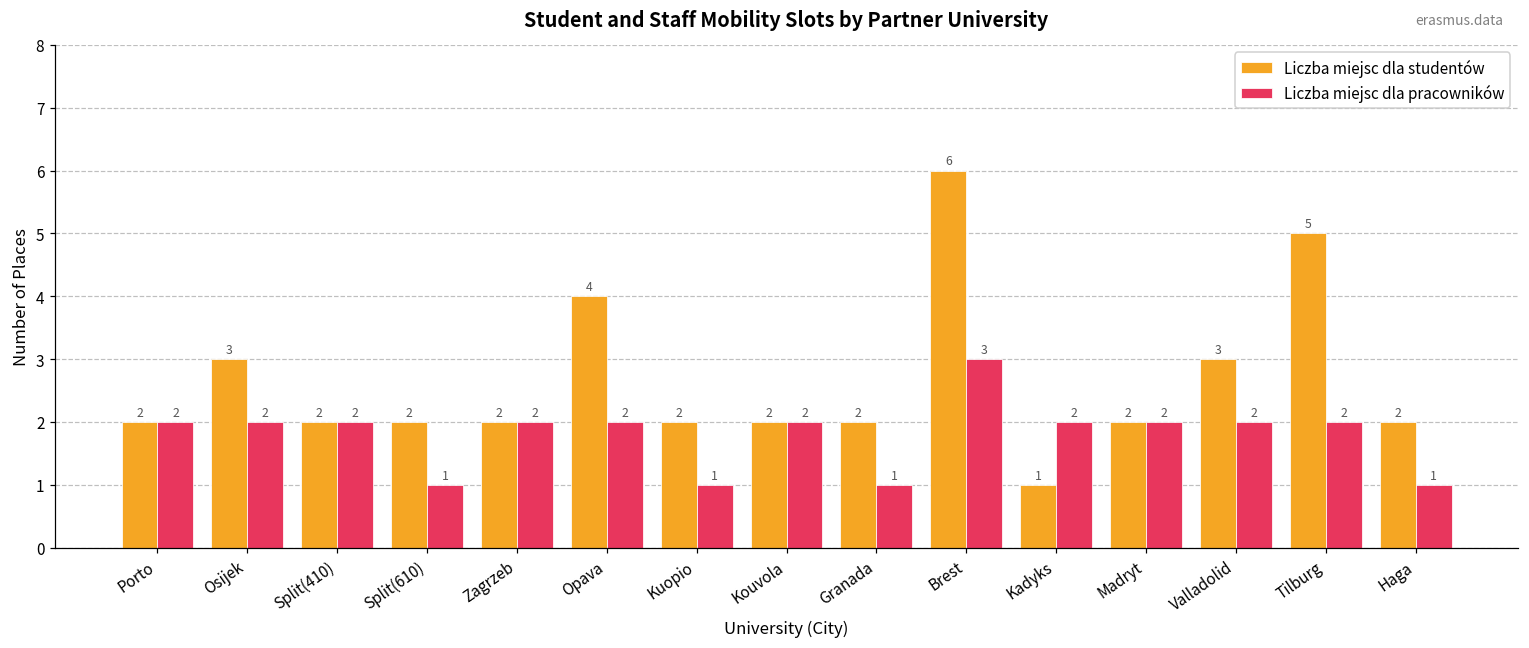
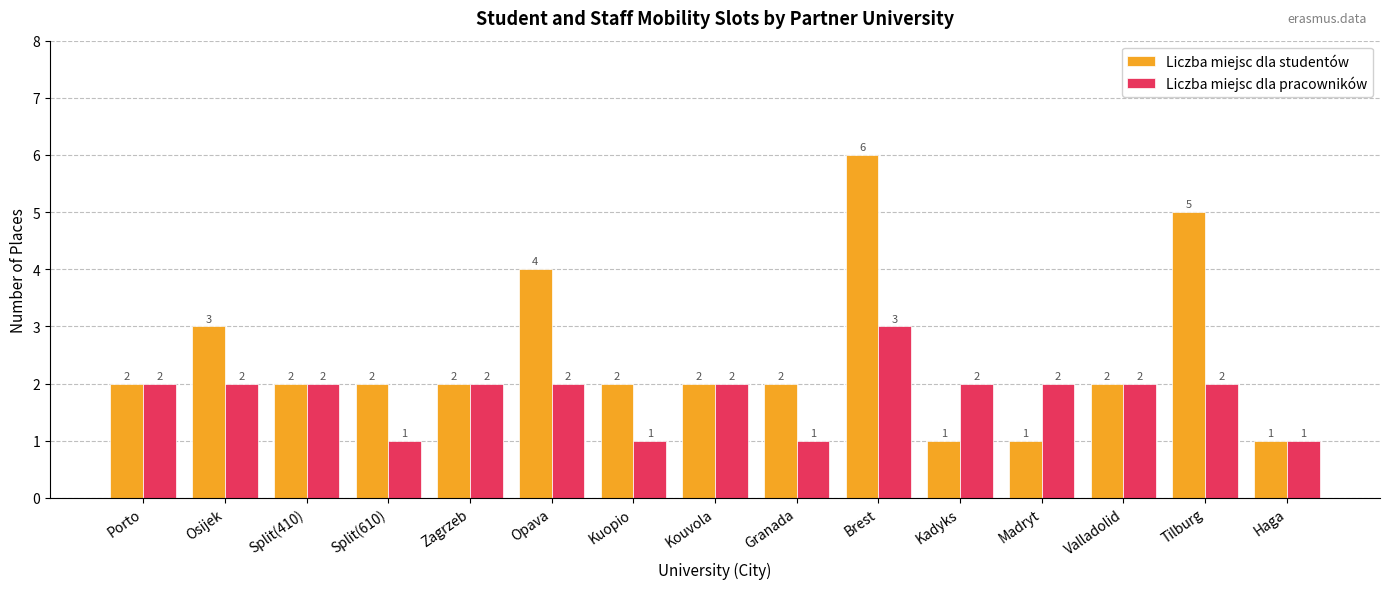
  {
    "Liczba miejsc dla studentów": {
      "Porto": 2,
      "Osijek": 3,
      "Split(410)": 2,
      "Split(610)": 2,
      "Zagrzeb": 2,
      "Opava": 4,
      "Kuopio": 2,
      "Kouvola": 2,
      "Granada": 2,
      "Brest": 6,
      "Kadyks": 1,
-     "Madryt": 2,
-     "Valladolid": 3,
+     "Madryt": 1,
+     "Valladolid": 2,
      "Tilburg": 5,
-     "Haga": 2
+     "Haga": 1
    },
    "Liczba miejsc dla pracowników": {
      "Porto": 2,
      "Osijek": 2,
      "Split(410)": 2,
      "Split(610)": 1,
      "Zagrzeb": 2,
      "Opava": 2,
      "Kuopio": 1,
      "Kouvola": 2,
      "Granada": 1,
      "Brest": 3,
      "Kadyks": 2,
      "Madryt": 2,
      "Valladolid": 2,
      "Tilburg": 2,
      "Haga": 1
    }
  }
